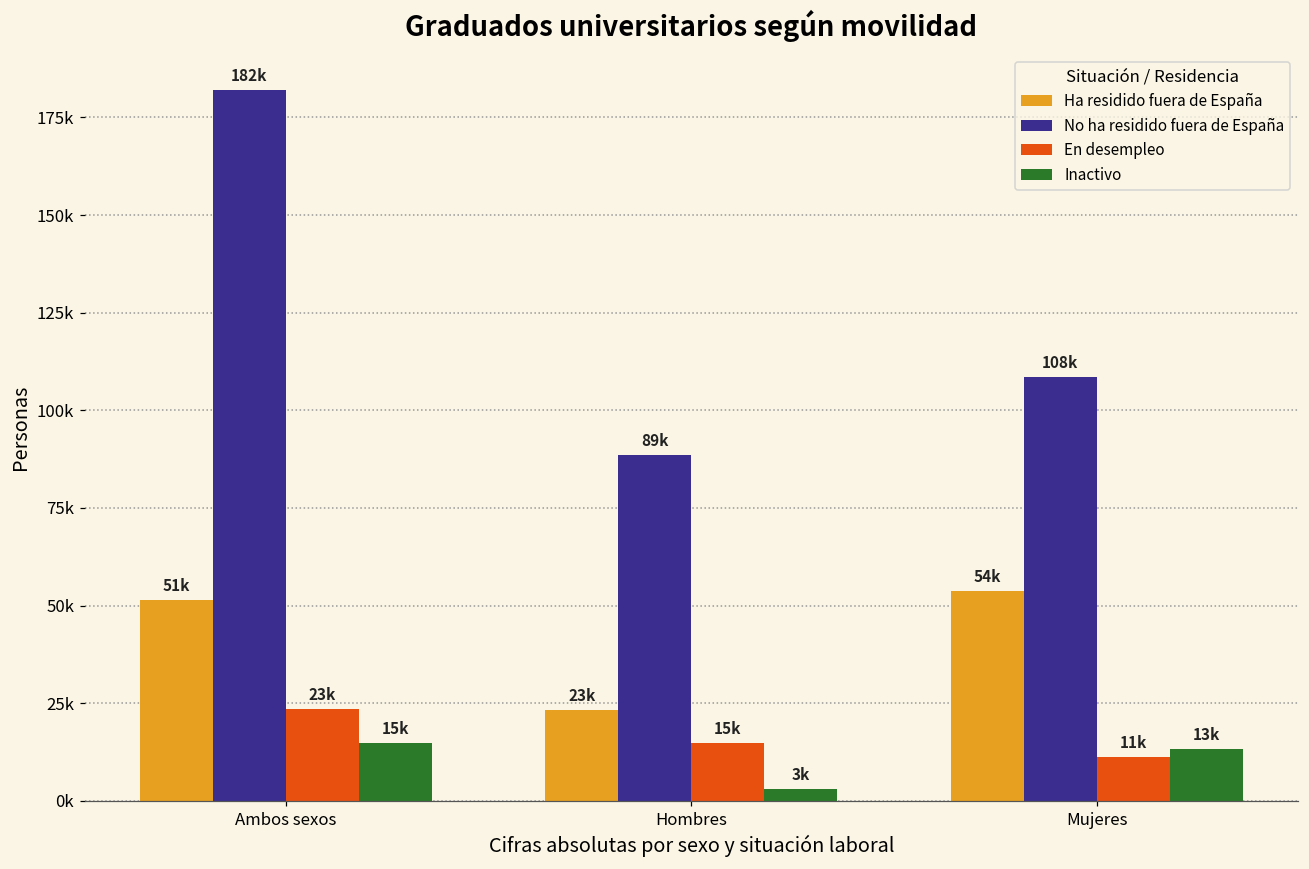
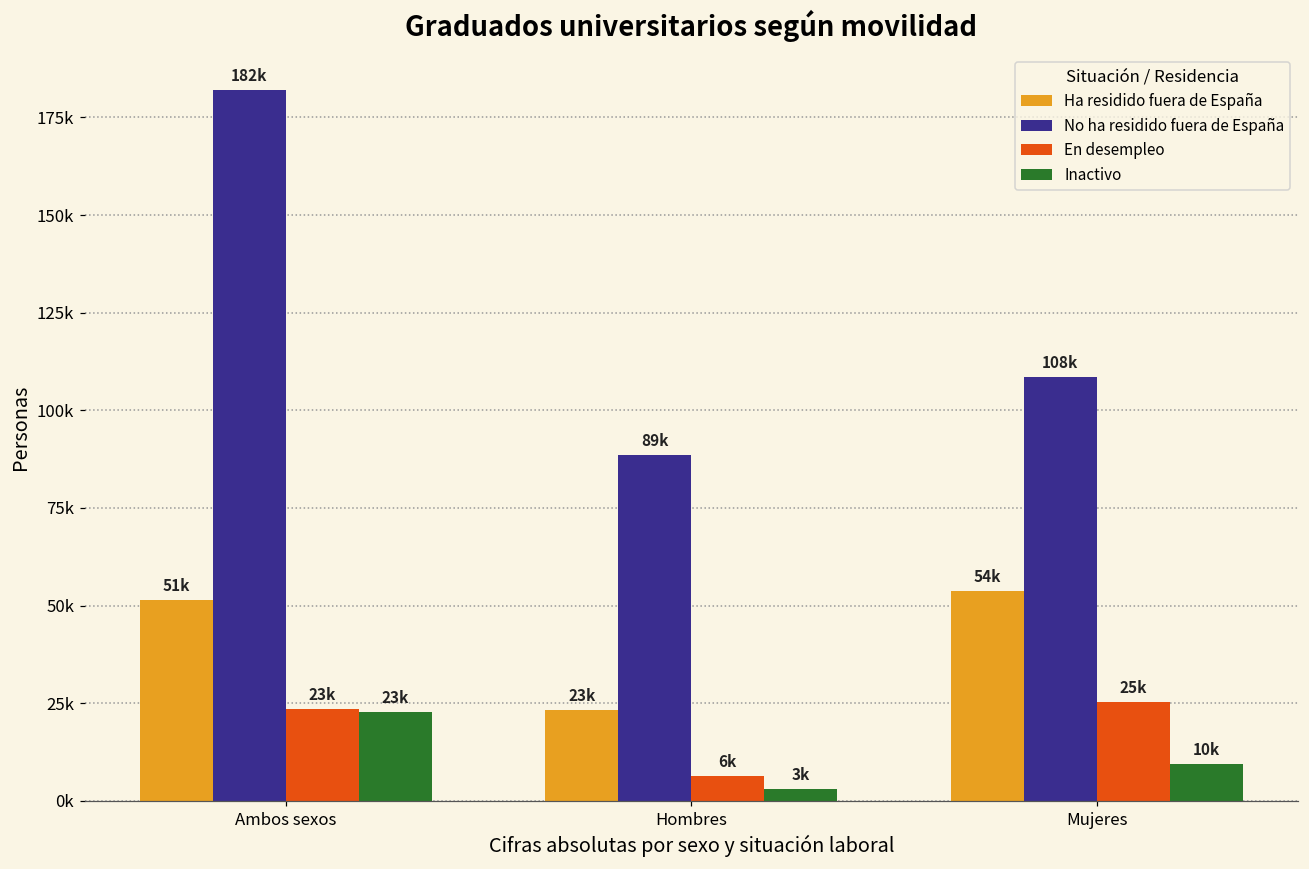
  {
    "Ha residido fuera de España": {
      "Ambos sexos": "51k",
      "Hombres": "23k",
      "Mujeres": "54k"
    },
    "No ha residido fuera de España": {
      "Ambos sexos": "182k",
      "Hombres": "89k",
      "Mujeres": "108k"
    },
    "En desempleo": {
      "Ambos sexos": "23k",
-     "Hombres": "15k",
-     "Mujeres": "11k"
+     "Hombres": "6k",
+     "Mujeres": "25k"
    },
    "Inactivo": {
-     "Ambos sexos": "15k",
+     "Ambos sexos": "23k",
      "Hombres": "3k",
-     "Mujeres": "13k"
+     "Mujeres": "10k"
    }
  }
